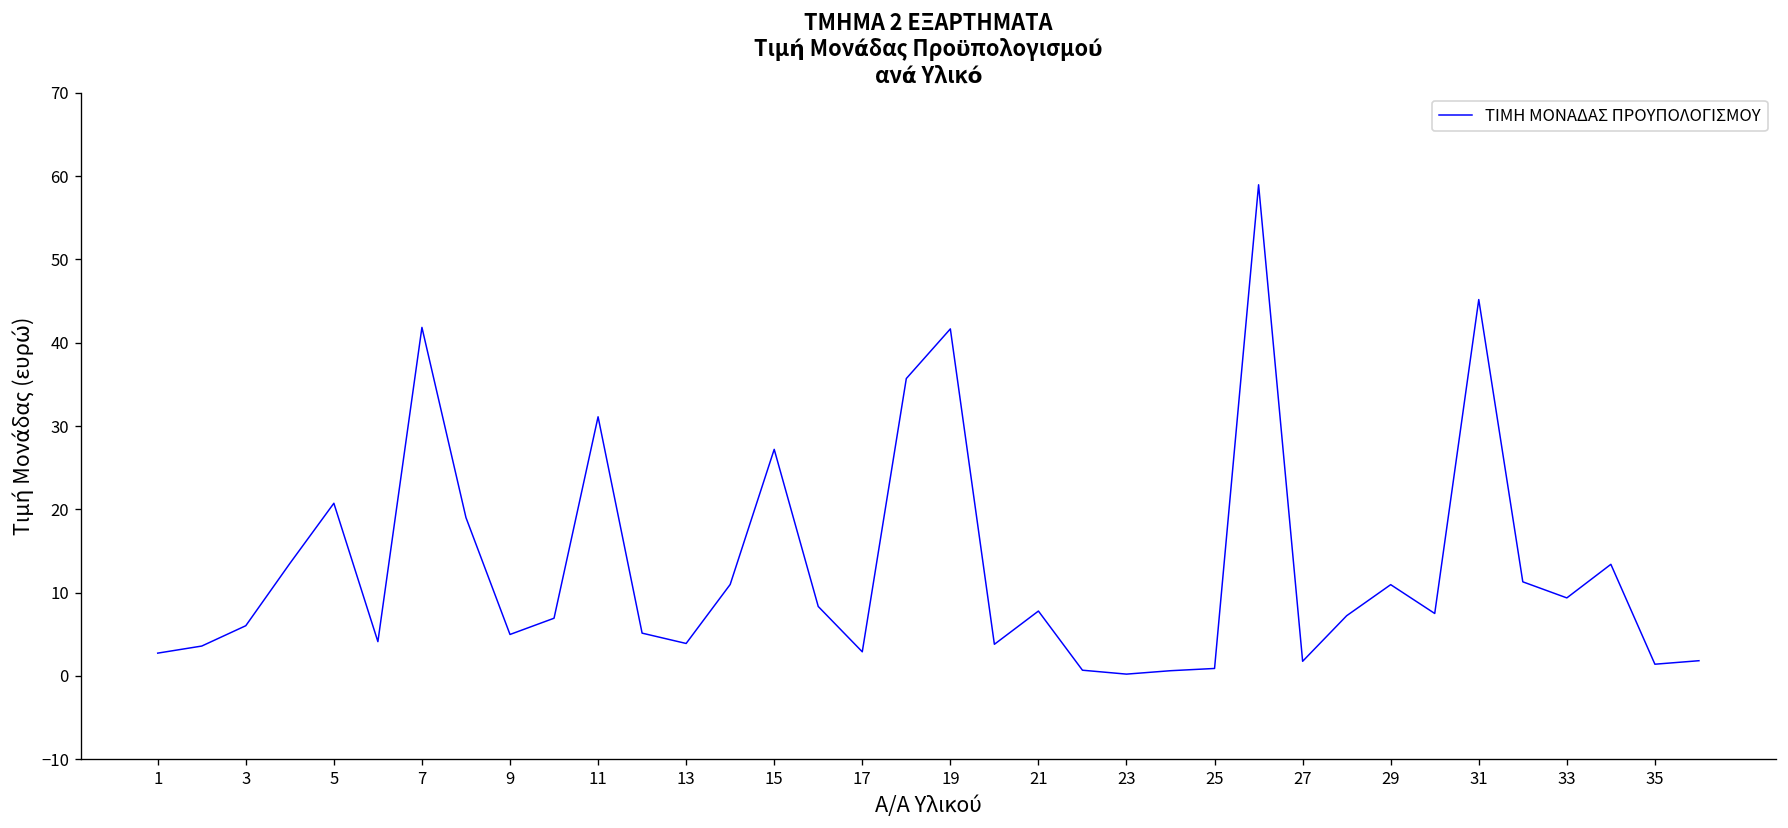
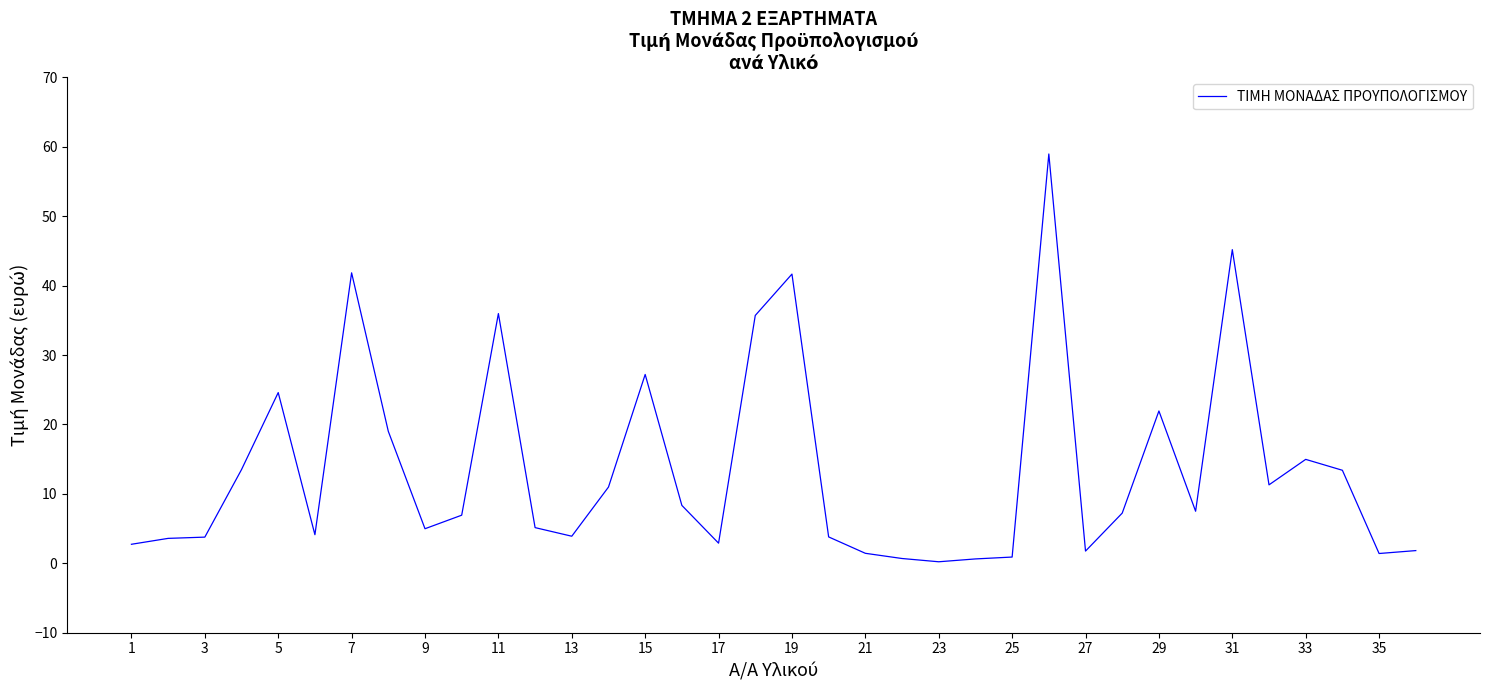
  {
    "1": 3,
-   "3": 6,
-   "5": 21,
+   "3": 4,
+   "5": 25,
    "7": 42,
    "9": 5,
-   "11": 31,
+   "11": 36,
    "13": 4,
    "15": 27,
    "17": 3,
    "19": 42,
-   "21": 8,
+   "21": 1,
    "23": 0,
    "25": 1,
    "27": 2,
-   "29": 11,
+   "29": 22,
    "31": 45,
-   "33": 9,
+   "33": 15,
    "35": 1
  }
